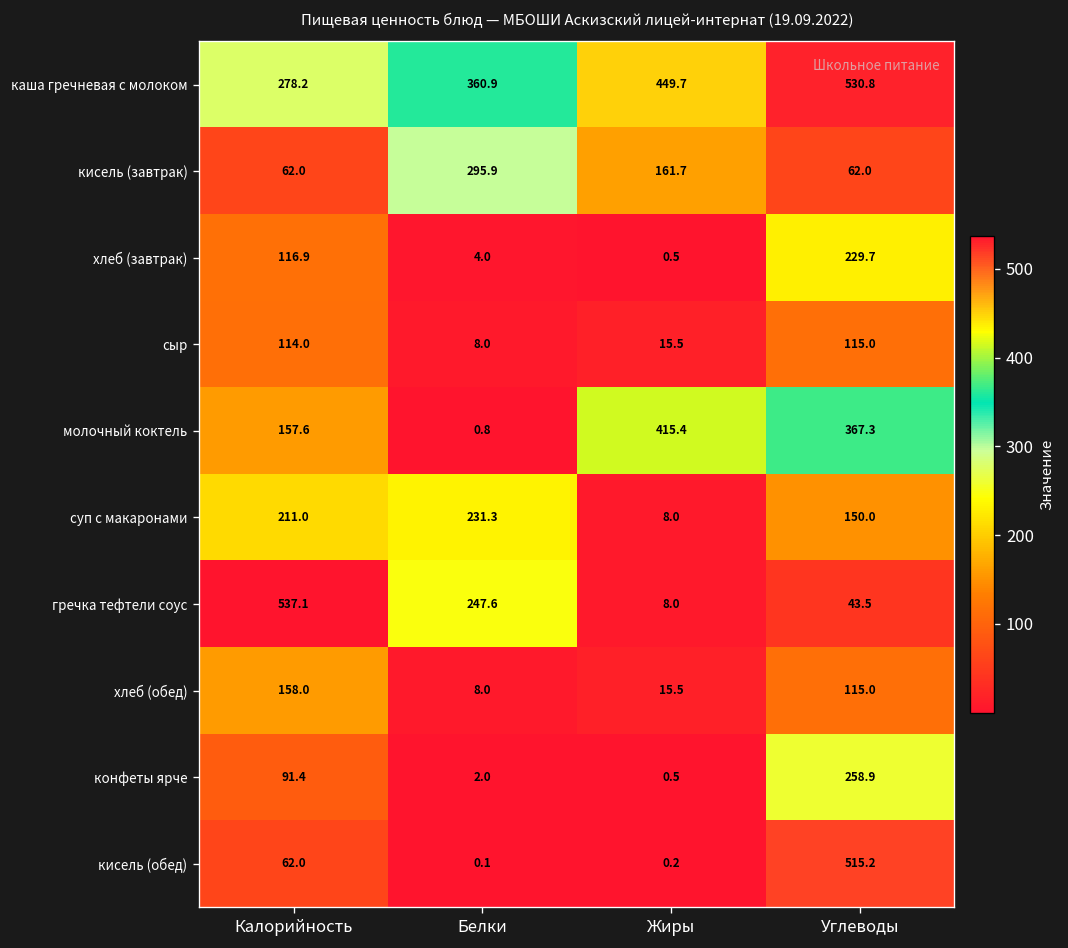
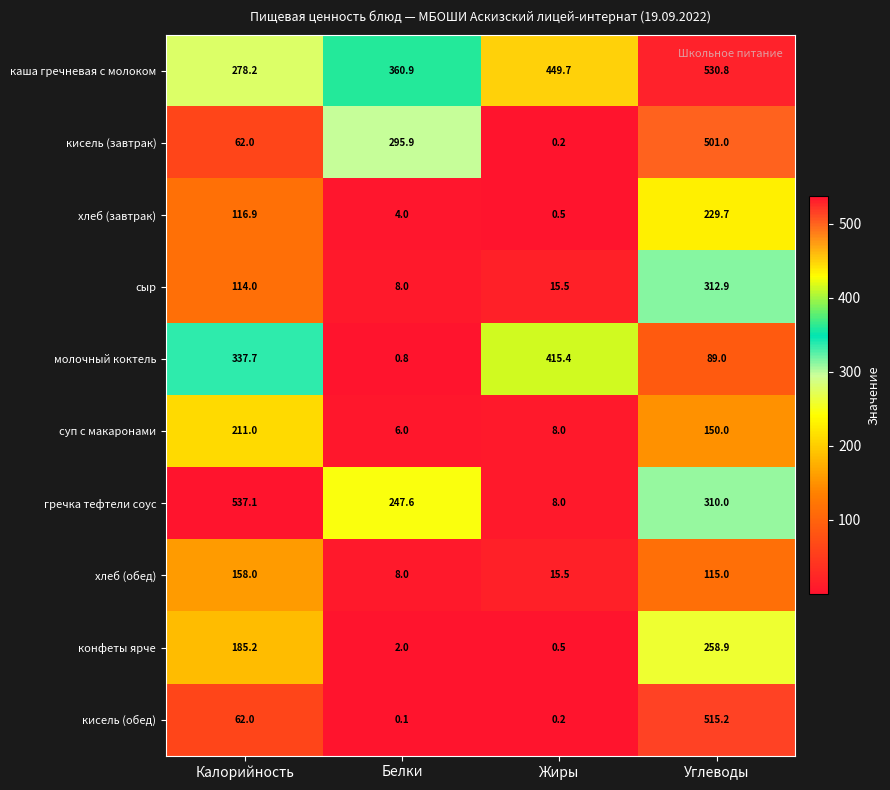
  {
    "каша гречневая с молоком": {
      "Калорийность": 278.2,
      "Белки": 360.9,
      "Жиры": 449.7
    },
    "кисель (завтрак)": {
      "Калорийность": 62.0,
      "Белки": 295.9,
-     "Жиры": 161.7,
-     "Углеводы": 62.0
+     "Жиры": 0.2,
+     "Углеводы": 501.0
    },
    "хлеб (завтрак)": {
      "Калорийность": 116.9,
      "Белки": 4.0,
      "Жиры": 0.5,
      "Углеводы": 229.7
    },
    "сыр": {
      "Калорийность": 114.0,
      "Белки": 8.0,
      "Жиры": 15.5,
-     "Углеводы": 115.0
+     "Углеводы": 312.9
    },
    "молочный коктель": {
-     "Калорийность": 157.6,
+     "Калорийность": 337.7,
      "Белки": 0.8,
      "Жиры": 415.4,
-     "Углеводы": 367.3
+     "Углеводы": 89.0
    },
    "суп с макаронами": {
      "Калорийность": 211.0,
-     "Белки": 231.3,
+     "Белки": 6.0,
      "Жиры": 8.0,
      "Углеводы": 150.0
    },
    "гречка тефтели соус": {
      "Калорийность": 537.1,
      "Белки": 247.6,
      "Жиры": 8.0,
-     "Углеводы": 43.5
+     "Углеводы": 310.0
    },
    "хлеб (обед)": {
      "Калорийность": 158.0,
      "Белки": 8.0,
      "Жиры": 15.5,
      "Углеводы": 115.0
    },
    "конфеты ярче": {
-     "Калорийность": 91.4,
+     "Калорийность": 185.2,
      "Белки": 2.0,
      "Жиры": 0.5,
      "Углеводы": 258.9
    },
    "кисель (обед)": {
      "Калорийность": 62.0,
      "Белки": 0.1,
      "Жиры": 0.2,
      "Углеводы": 515.2
    }
  }
